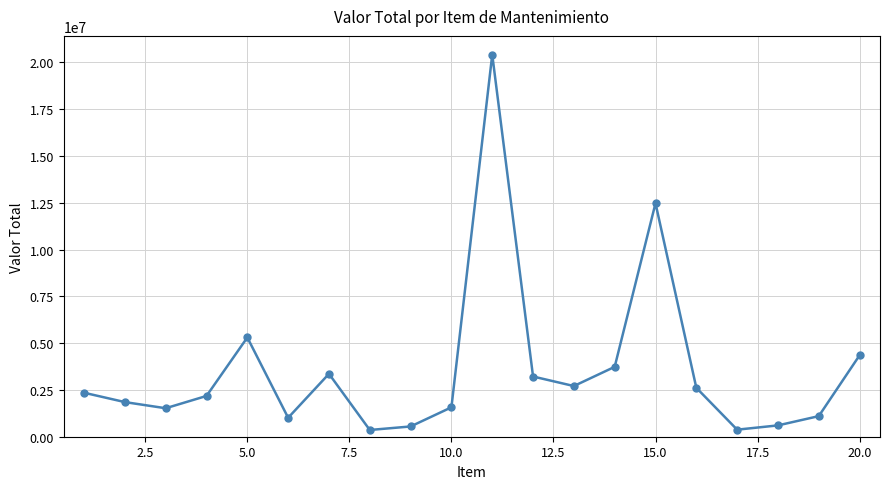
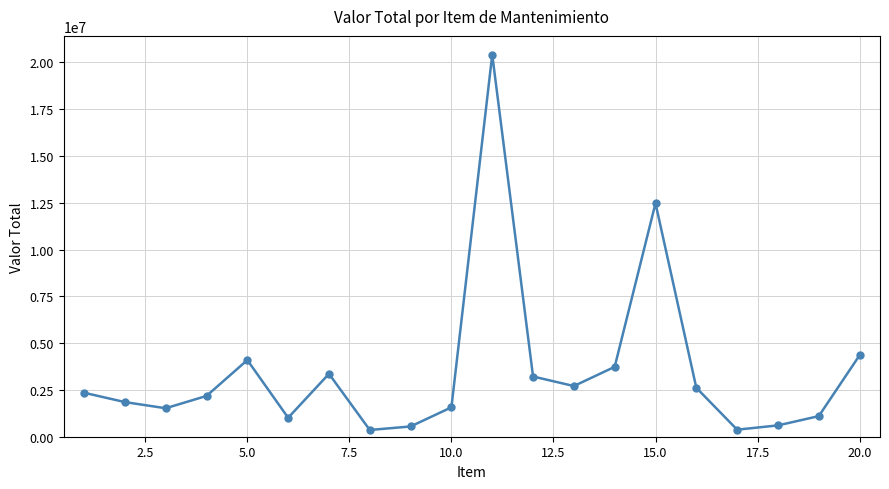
  {
-   "5.0": 5300000,
+   "5.0": 4100000,
    "10.0": 1600000,
    "15.0": 12500000,
    "20.0": 4400000
  }
